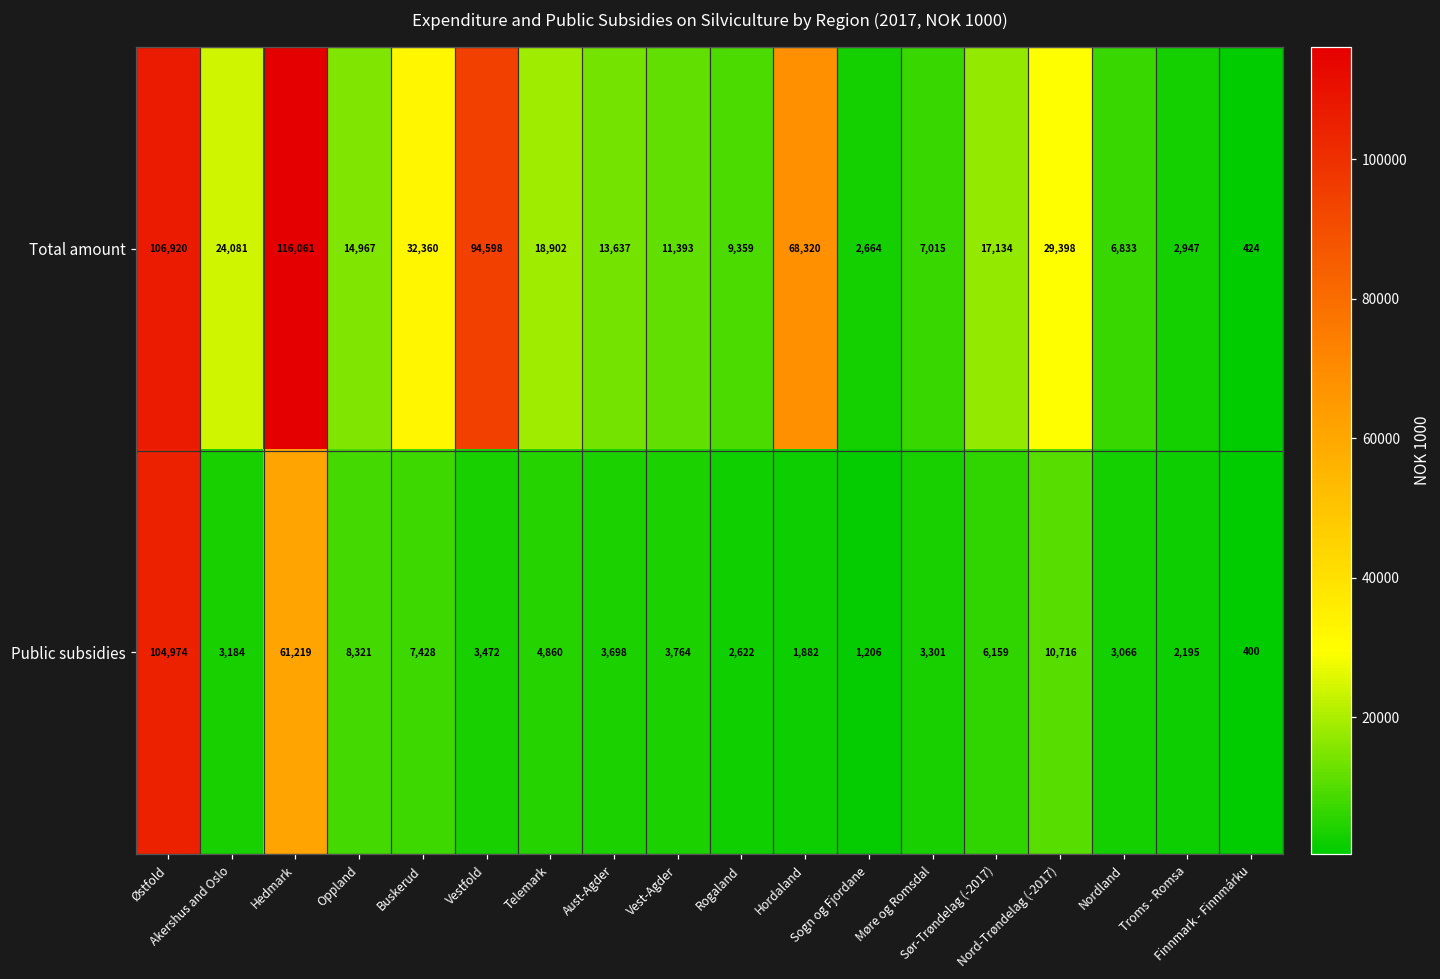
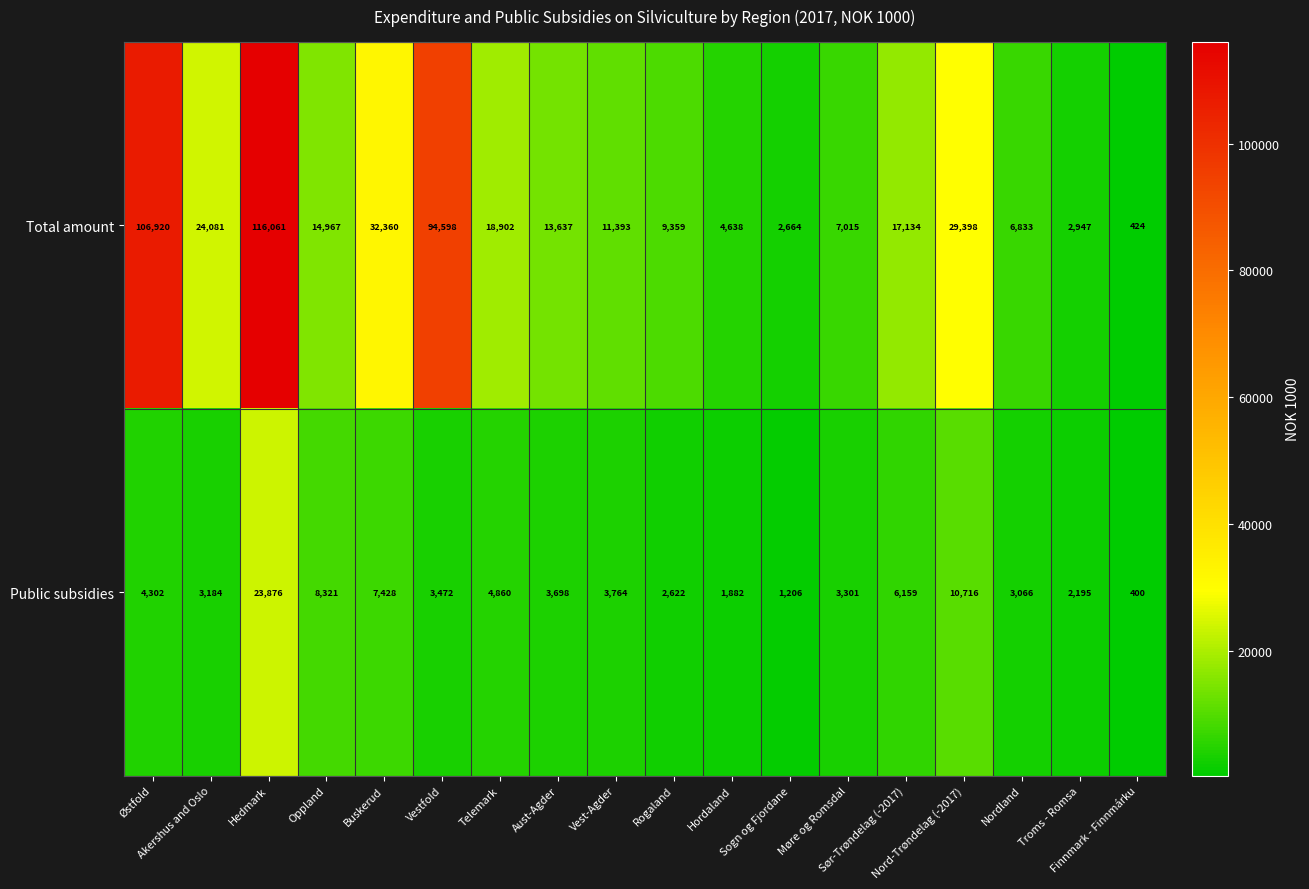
  {
    "Total amount": {
      "Østfold": "106,920",
      "Akershus and Oslo": "24,081",
      "Hedmark": "116,061",
      "Oppland": "14,967",
      "Buskerud": "32,360",
      "Vestfold": "94,598",
      "Telemark": "18,902",
      "Aust-Agder": "13,637",
      "Vest-Agder": "11,393",
      "Rogaland": "9,359",
-     "Hordaland": "68,320",
+     "Hordaland": "4,638",
      "Sogn og Fjordane": "2,664",
      "Møre og Romsdal": "7,015",
      "Sør-Trøndelag (-2017)": "17,134",
      "Nord-Trøndelag (-2017)": "29,398",
      "Nordland": "6,833",
      "Troms - Romsa": "2,947",
      "Finnmark - Finnmárku": "424"
    },
    "Public subsidies": {
-     "Østfold": "104,974",
+     "Østfold": "4,302",
      "Akershus and Oslo": "3,184",
-     "Hedmark": "61,219",
+     "Hedmark": "23,876",
      "Oppland": "8,321",
      "Buskerud": "7,428",
      "Vestfold": "3,472",
      "Telemark": "4,860",
      "Aust-Agder": "3,698",
      "Vest-Agder": "3,764",
      "Rogaland": "2,622",
      "Hordaland": "1,882",
      "Sogn og Fjordane": "1,206",
      "Møre og Romsdal": "3,301",
      "Sør-Trøndelag (-2017)": "6,159",
      "Nord-Trøndelag (-2017)": "10,716",
      "Nordland": "3,066",
      "Troms - Romsa": "2,195",
      "Finnmark - Finnmárku": "400"
    }
  }
